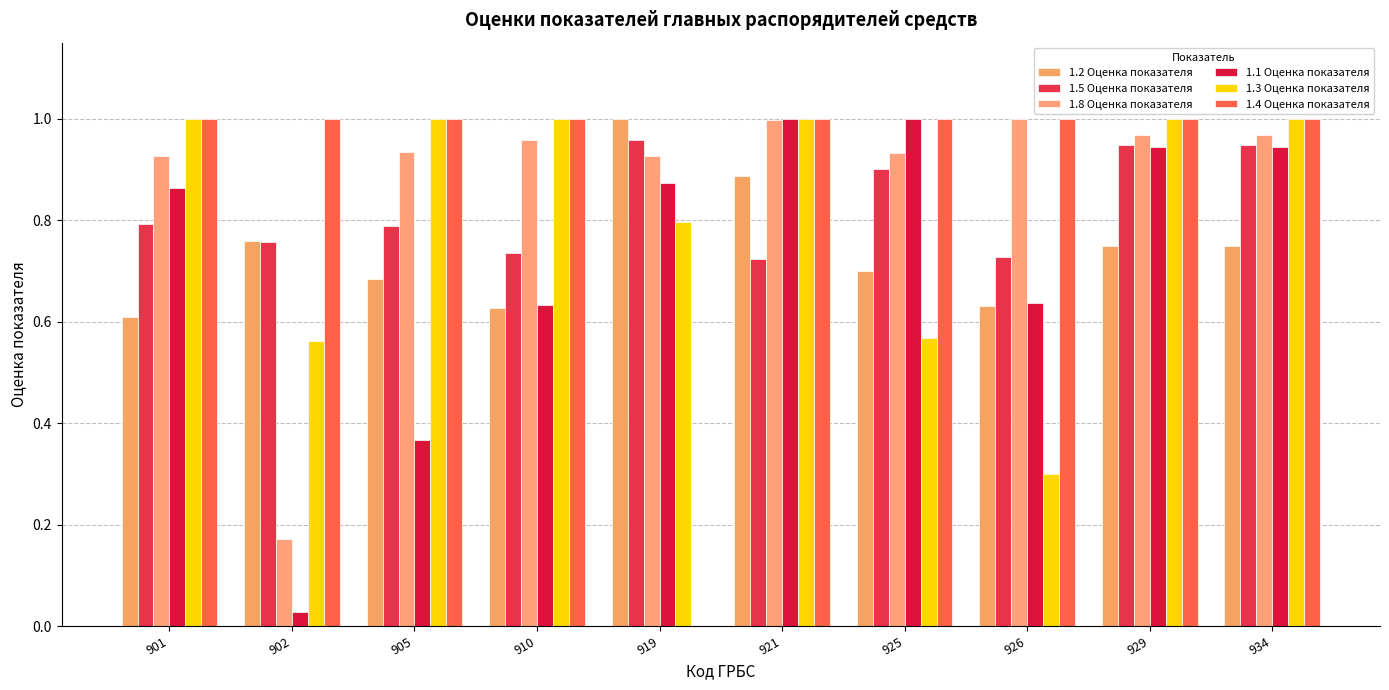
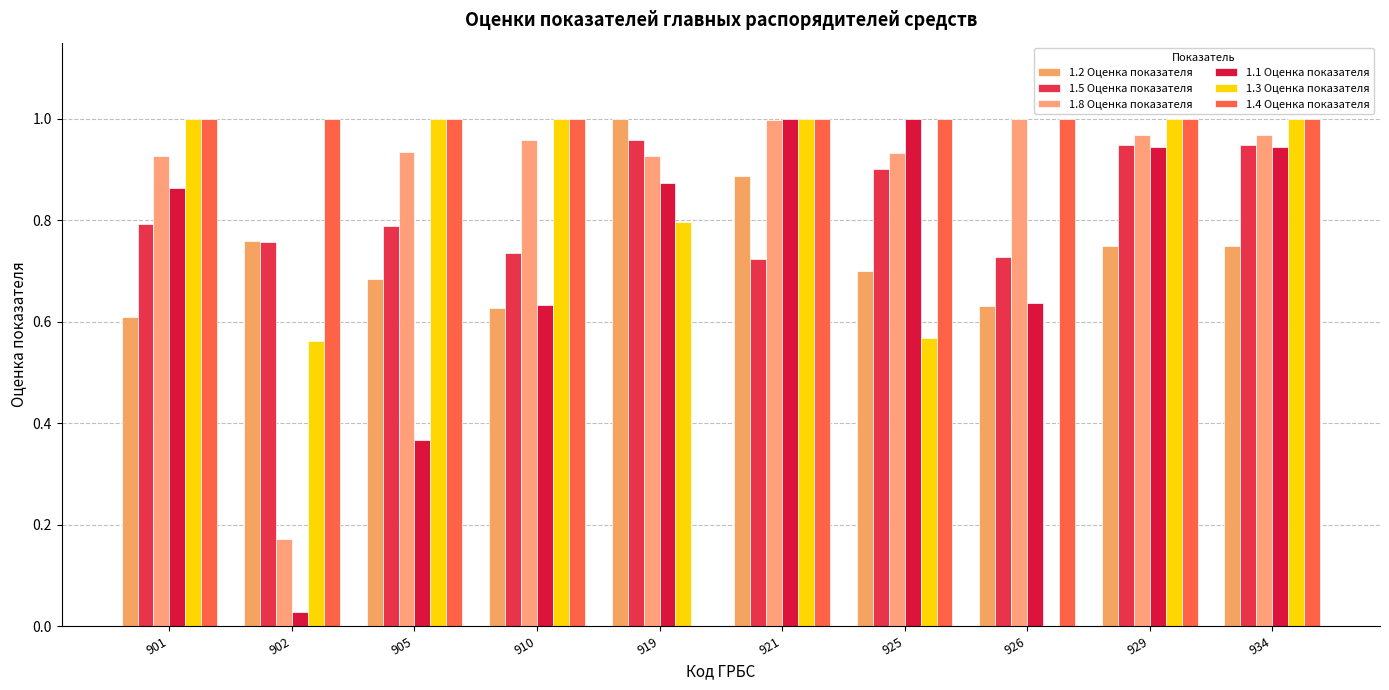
  {
    "1.3 Оценка показателя": {
      "901": 1.0,
      "902": 0.56,
      "905": 1.0,
      "910": 1.0,
      "919": 0.8,
      "921": 1.0,
      "925": 0.57,
-     "926": 0.3,
+     "926": 0.0,
      "929": 1.0,
      "934": 1.0
    }
  }
